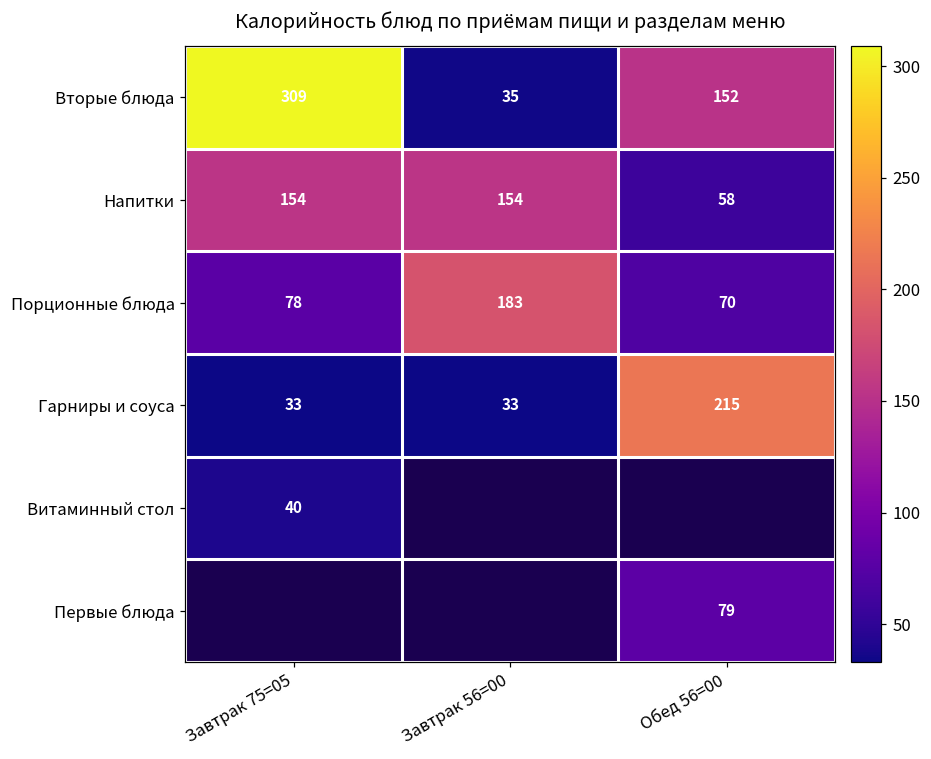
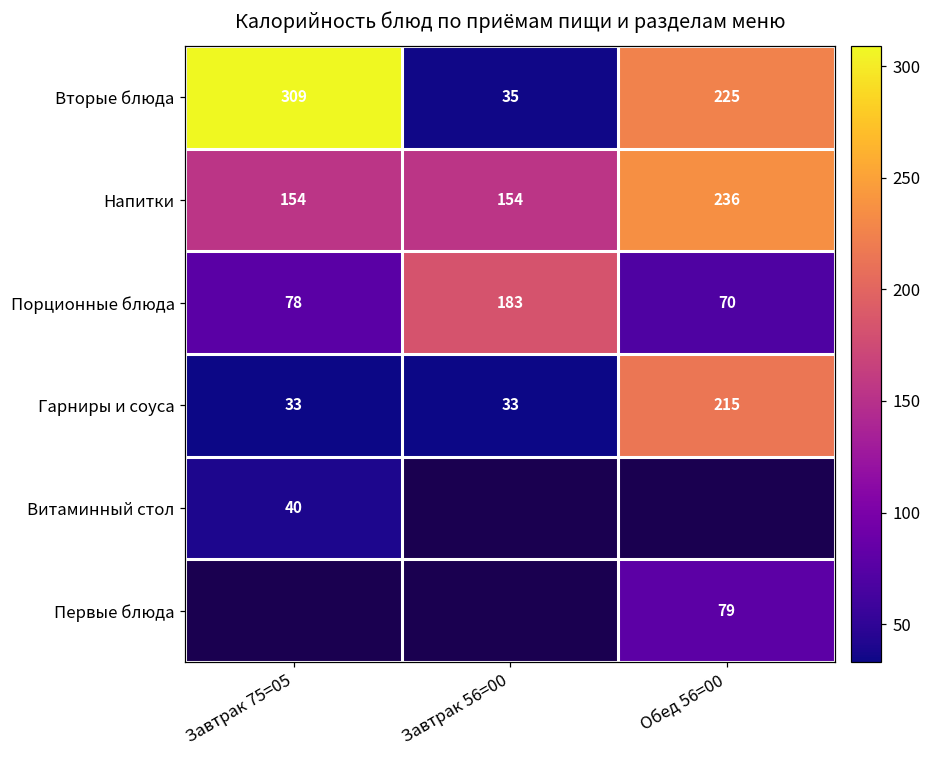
  {
    "Вторые блюда": {
      "Завтрак 75=05": 309,
      "Завтрак 56=00": 35,
-     "Обед 56=00": 152
+     "Обед 56=00": 225
    },
    "Напитки": {
      "Завтрак 75=05": 154,
      "Завтрак 56=00": 154,
-     "Обед 56=00": 58
+     "Обед 56=00": 236
    },
    "Порционные блюда": {
      "Завтрак 75=05": 78,
      "Завтрак 56=00": 183,
      "Обед 56=00": 70
    },
    "Гарниры и соуса": {
      "Завтрак 75=05": 33,
      "Завтрак 56=00": 33,
      "Обед 56=00": 215
    },
    "Витаминный стол": {
      "Завтрак 75=05": 40
    },
    "Первые блюда": {
      "Обед 56=00": 79
    }
  }
